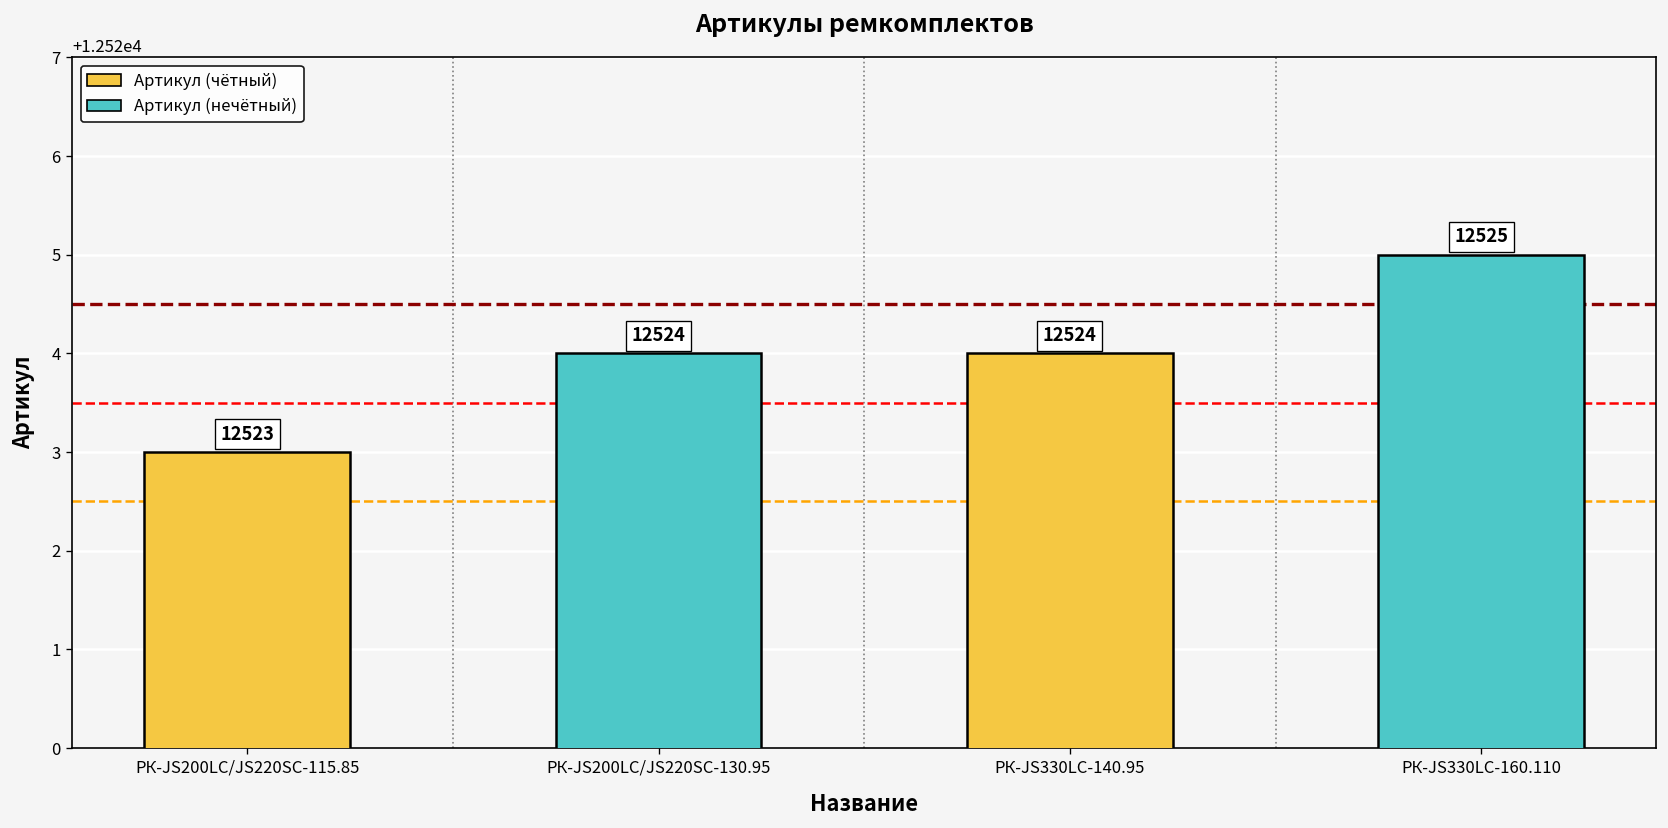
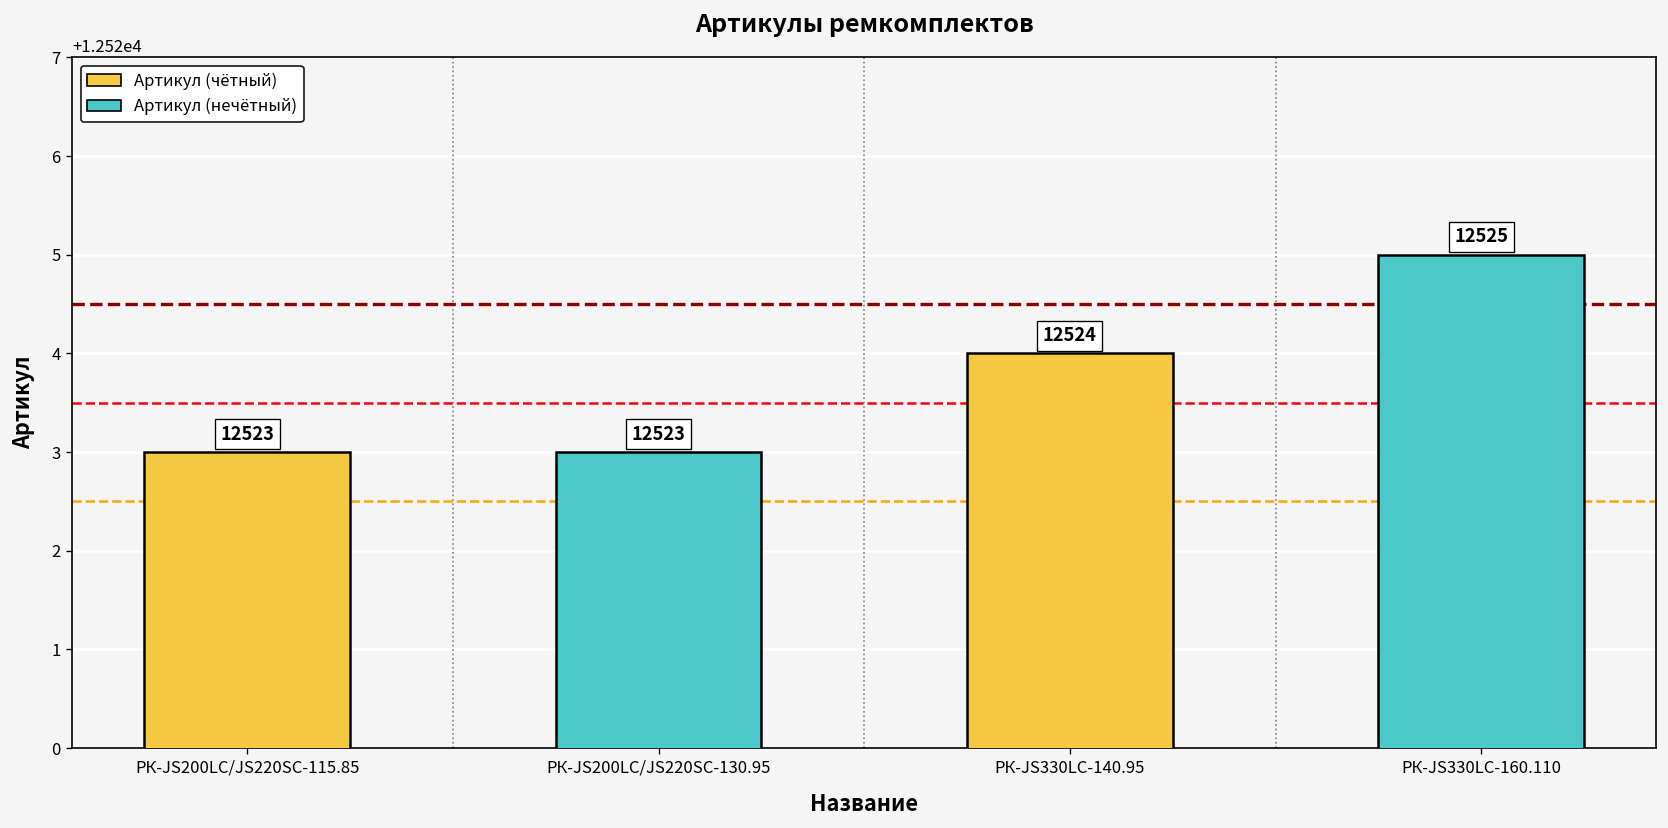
  {
-   "РК-JS200LC/JS220SC-130.95": 12524
+   "РК-JS200LC/JS220SC-130.95": 12523
  }
